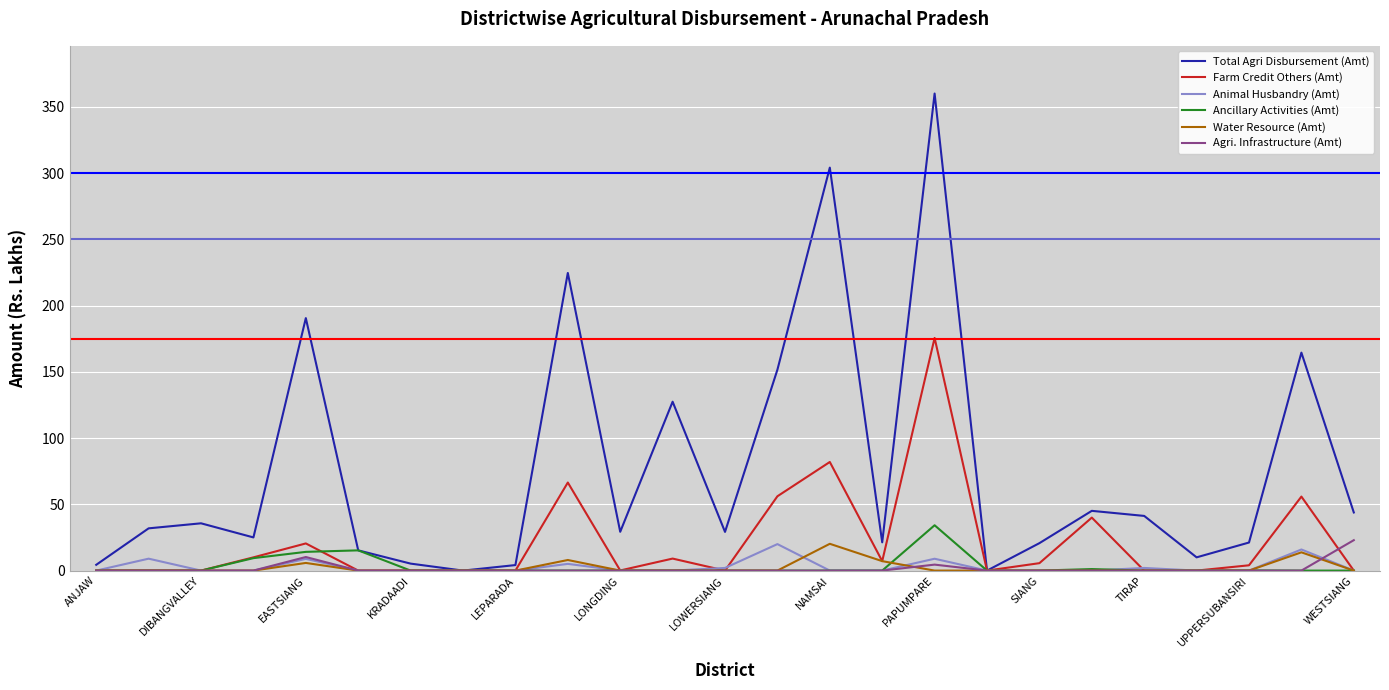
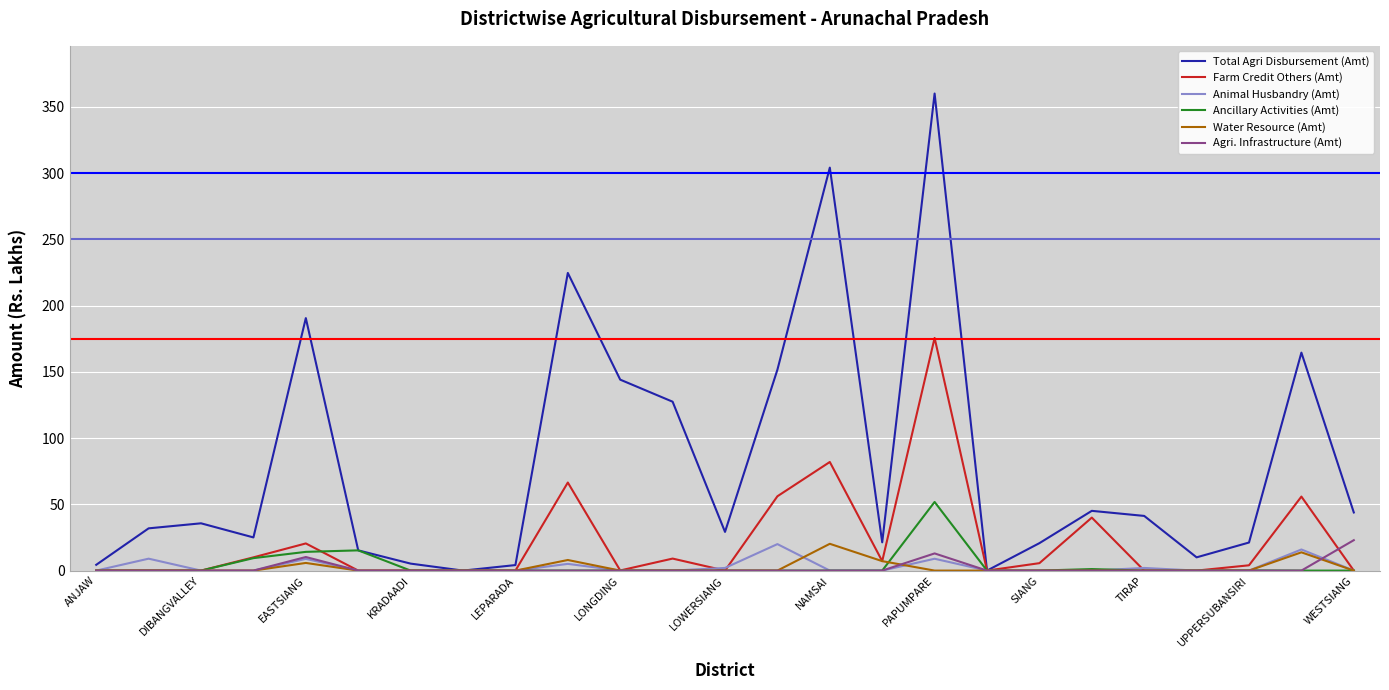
  {
    "Total Agri Disbursement (Amt)": {
      "ANJAW": 4,
      "DIBANGVALLEY": 36,
      "EASTSIANG": 191,
      "KRADAADI": 5,
      "LEPARADA": 4,
-     "LONGDING": 29,
+     "LONGDING": 144,
      "LOWERSIANG": 29,
      "NAMSAI": 304,
      "PAPUMPARE": 360,
      "SIANG": 21,
      "TIRAP": 41,
      "UPPERSUBANSIRI": 21,
      "WESTSIANG": 44
    },
    "Farm Credit Others (Amt)": {
      "EASTSIANG": 21,
      "NAMSAI": 82,
      "PAPUMPARE": 176,
      "SIANG": 6,
      "UPPERSUBANSIRI": 4
    },
    "Animal Husbandry (Amt)": {
      "LOWERSIANG": 2,
      "PAPUMPARE": 9,
      "TIRAP": 2
    },
    "Ancillary Activities (Amt)": {
      "EASTSIANG": 14,
-     "PAPUMPARE": 34
+     "PAPUMPARE": 52
    },
    "Water Resource (Amt)": {
      "EASTSIANG": 6,
      "NAMSAI": 20,
      "PAPUMPARE": 0
    },
    "Agri. Infrastructure (Amt)": {
-     "PAPUMPARE": 5,
+     "PAPUMPARE": 13,
      "WESTSIANG": 23
    }
  }
